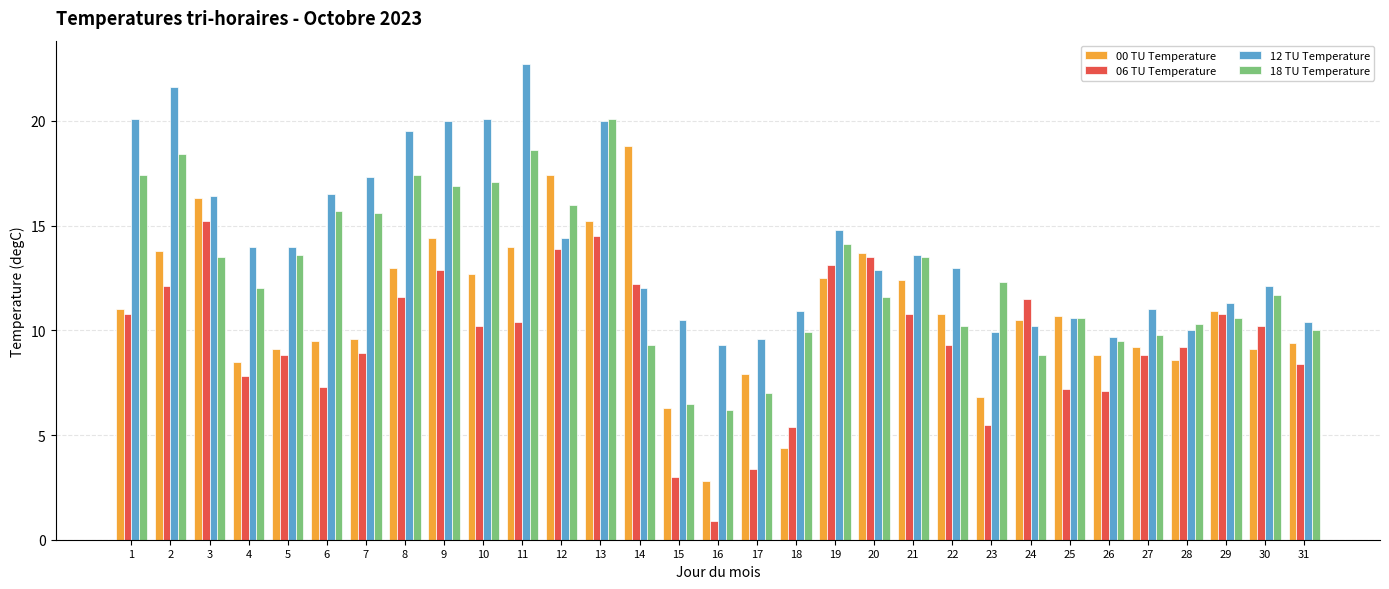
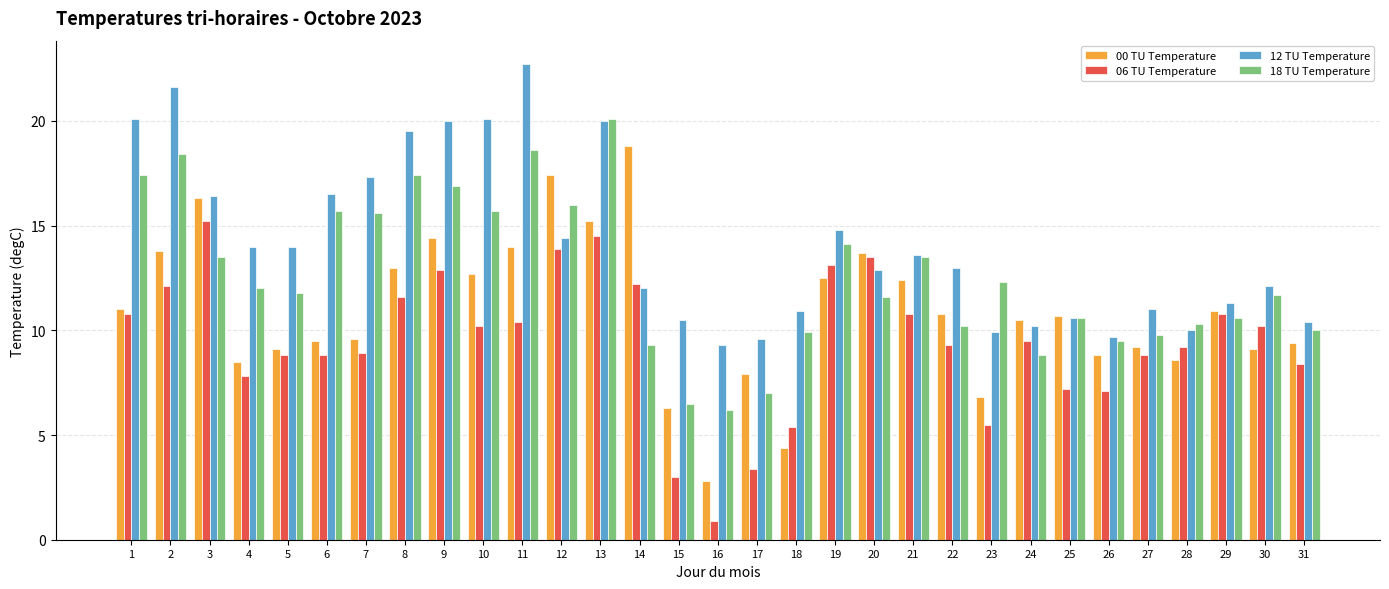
  {
    "00 TU Temperature": {
      "1": 11.0,
      "2": 13.8,
      "3": 16.3,
      "4": 8.5,
      "5": 9.1,
      "6": 9.5,
      "7": 9.6,
      "8": 13.0,
      "9": 14.4,
      "10": 12.7,
      "11": 14.0,
      "12": 17.4,
      "13": 15.2,
      "14": 18.8,
      "15": 6.3,
      "16": 2.8,
      "17": 7.9,
      "18": 4.4,
      "19": 12.5,
      "20": 13.7,
      "21": 12.4,
      "22": 10.8,
      "23": 6.8,
      "24": 10.5,
      "25": 10.7,
      "26": 8.8,
      "27": 9.2,
      "28": 8.6,
      "29": 10.9,
      "30": 9.1,
      "31": 9.4
    },
    "06 TU Temperature": {
      "1": 10.8,
      "2": 12.1,
      "3": 15.2,
      "4": 7.8,
      "5": 8.8,
-     "6": 7.3,
+     "6": 8.8,
      "7": 8.9,
      "8": 11.6,
      "9": 12.9,
      "10": 10.2,
      "11": 10.4,
      "12": 13.9,
      "13": 14.5,
      "14": 12.2,
      "15": 3.0,
      "16": 0.9,
      "17": 3.4,
      "18": 5.4,
      "19": 13.1,
      "20": 13.5,
      "21": 10.8,
      "22": 9.3,
      "23": 5.5,
-     "24": 11.5,
+     "24": 9.5,
      "25": 7.2,
      "26": 7.1,
      "27": 8.8,
      "28": 9.2,
      "29": 10.8,
      "30": 10.2,
      "31": 8.4
    },
    "12 TU Temperature": {
      "1": 20.1,
      "2": 21.6,
      "3": 16.4,
      "4": 14.0,
      "5": 14.0,
      "6": 16.5,
      "7": 17.3,
      "8": 19.5,
      "9": 20.0,
      "10": 20.1,
      "11": 22.7,
      "12": 14.4,
      "13": 20.0,
      "14": 12.0,
      "15": 10.5,
      "16": 9.3,
      "17": 9.6,
      "18": 10.9,
      "19": 14.8,
      "20": 12.9,
      "21": 13.6,
      "22": 13.0,
      "23": 9.9,
      "24": 10.2,
      "25": 10.6,
      "26": 9.7,
      "27": 11.0,
      "28": 10.0,
      "29": 11.3,
      "30": 12.1,
      "31": 10.4
    },
    "18 TU Temperature": {
      "1": 17.4,
      "2": 18.4,
      "3": 13.5,
      "4": 12.0,
-     "5": 13.6,
+     "5": 11.8,
      "6": 15.7,
      "7": 15.6,
      "8": 17.4,
      "9": 16.9,
-     "10": 17.1,
+     "10": 15.7,
      "11": 18.6,
      "12": 16.0,
      "13": 20.1,
      "14": 9.3,
      "15": 6.5,
      "16": 6.2,
      "17": 7.0,
      "18": 9.9,
      "19": 14.1,
      "20": 11.6,
      "21": 13.5,
      "22": 10.2,
      "23": 12.3,
      "24": 8.8,
      "25": 10.6,
      "26": 9.5,
      "27": 9.8,
      "28": 10.3,
      "29": 10.6,
      "30": 11.7,
      "31": 10.0
    }
  }
